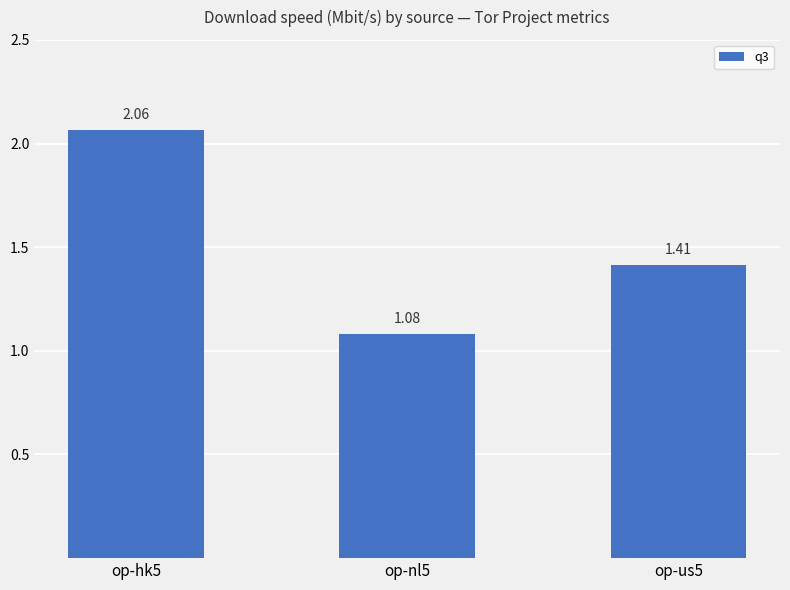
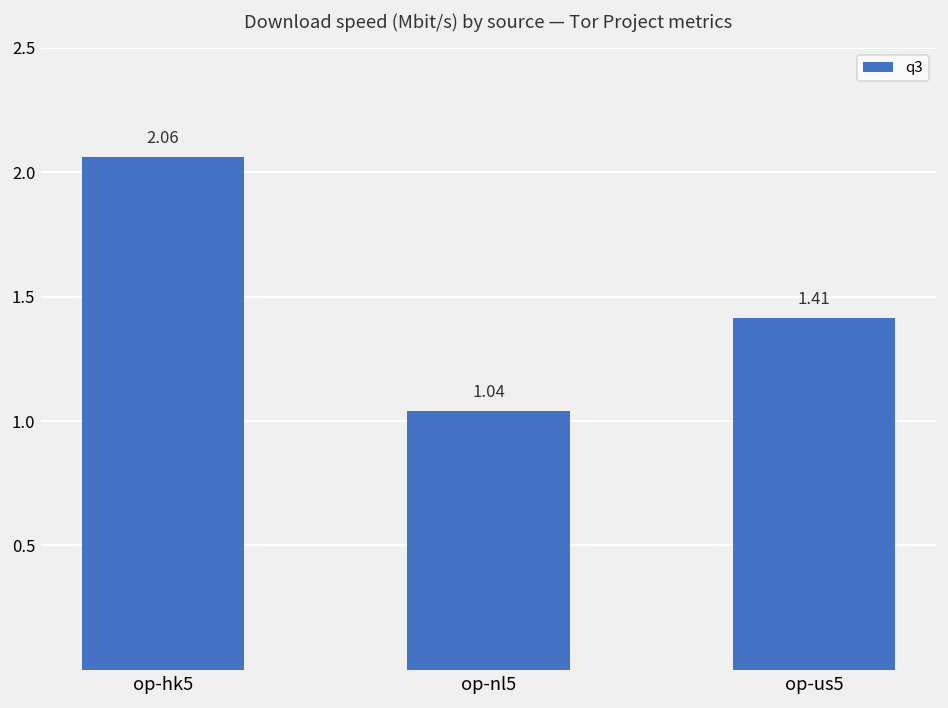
  {
    "op-hk5": 2.06,
-   "op-nl5": 1.08,
+   "op-nl5": 1.04,
    "op-us5": 1.41
  }
